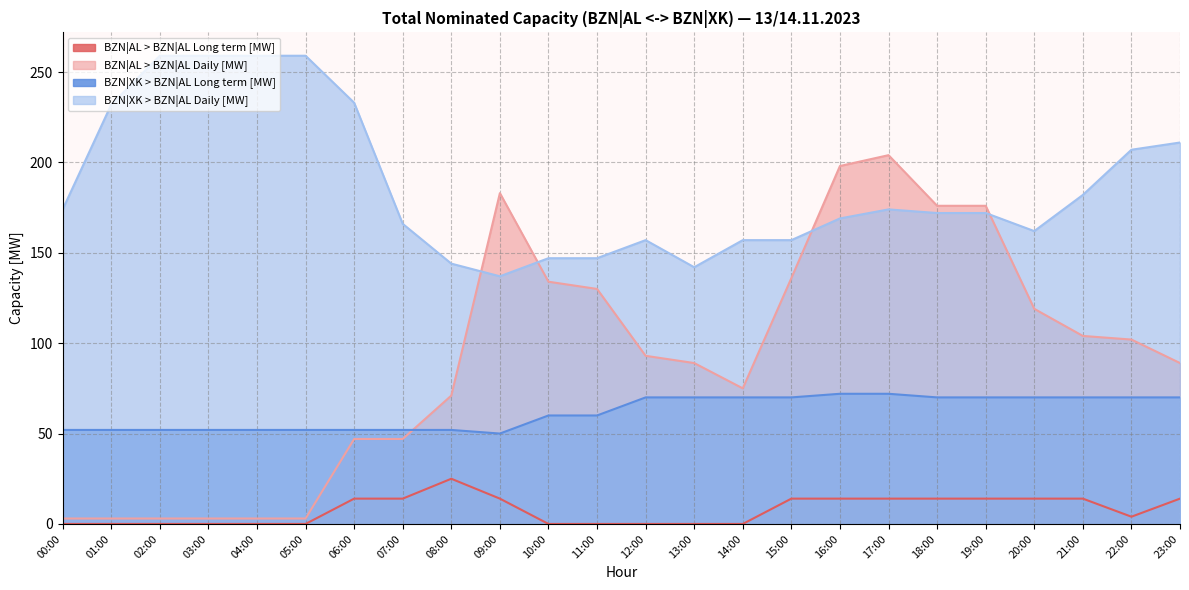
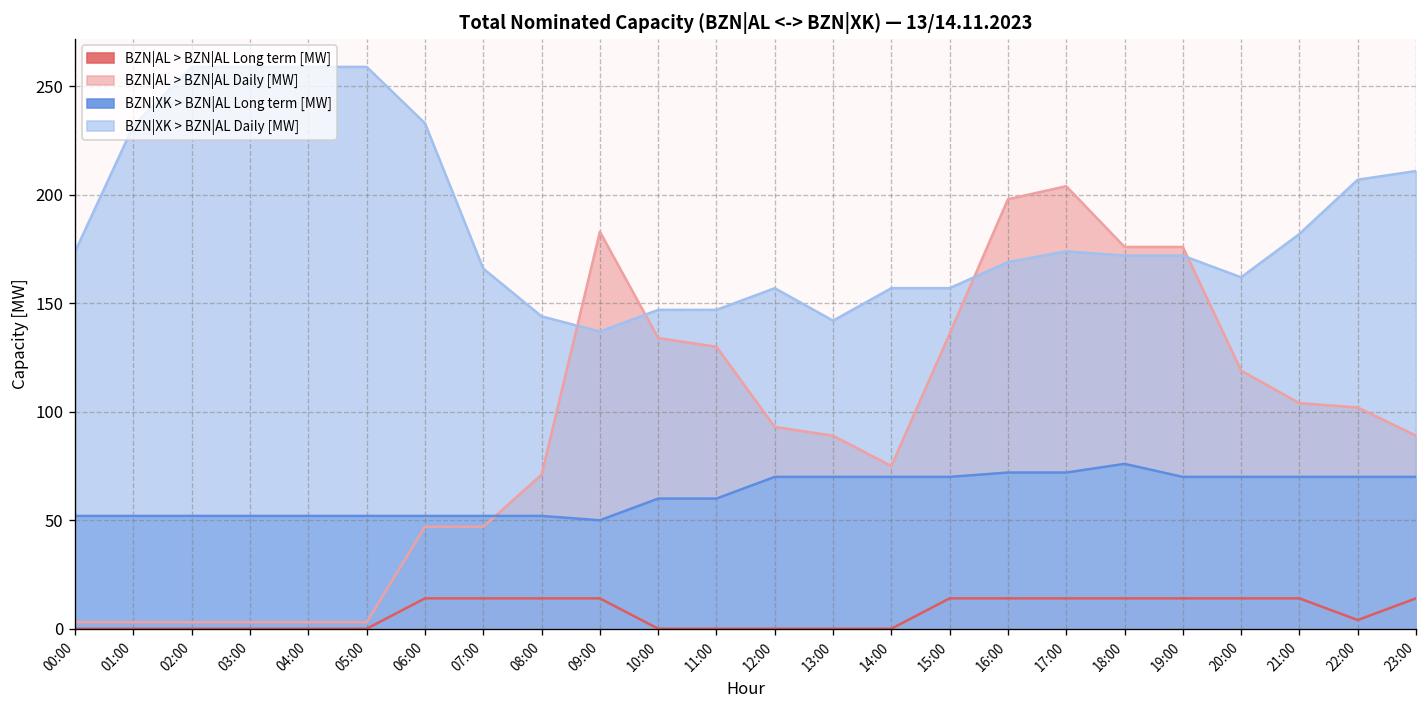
  {
    "BZN|AL > BZN|AL Long term [MW]": {
      "00:00": 0,
      "01:00": 0,
      "02:00": 0,
      "03:00": 0,
      "04:00": 0,
      "05:00": 0,
      "06:00": 14,
      "07:00": 14,
-     "08:00": 25,
+     "08:00": 14,
      "09:00": 14,
      "10:00": 0,
      "11:00": 0,
      "12:00": 0,
      "13:00": 0,
      "14:00": 0,
      "15:00": 14,
      "16:00": 14,
      "17:00": 14,
      "18:00": 14,
      "19:00": 14,
      "20:00": 14,
      "21:00": 14,
      "22:00": 4,
      "23:00": 14
    },
    "BZN|AL > BZN|AL Daily [MW]": {
      "00:00": 3,
      "01:00": 3,
      "02:00": 3,
      "03:00": 3,
      "04:00": 3,
      "05:00": 3,
      "06:00": 47,
      "07:00": 47,
      "08:00": 71,
      "09:00": 183,
      "10:00": 134,
      "11:00": 130,
      "12:00": 93,
      "13:00": 89,
      "14:00": 75,
      "15:00": 136,
      "16:00": 198,
      "17:00": 204,
      "18:00": 176,
      "19:00": 176,
      "20:00": 119,
      "21:00": 104,
      "22:00": 102,
      "23:00": 89
    },
    "BZN|XK > BZN|AL Long term [MW]": {
      "00:00": 52,
      "01:00": 52,
      "02:00": 52,
      "03:00": 52,
      "04:00": 52,
      "05:00": 52,
      "06:00": 52,
      "07:00": 52,
      "08:00": 52,
      "09:00": 50,
      "10:00": 60,
      "11:00": 60,
      "12:00": 70,
      "13:00": 70,
      "14:00": 70,
      "15:00": 70,
      "16:00": 72,
      "17:00": 72,
-     "18:00": 70,
+     "18:00": 76,
      "19:00": 70,
      "20:00": 70,
      "21:00": 70,
      "22:00": 70,
      "23:00": 70
    },
    "BZN|XK > BZN|AL Daily [MW]": {
      "00:00": 174,
      "05:00": 259,
      "06:00": 233,
      "07:00": 166,
      "08:00": 144,
      "09:00": 137,
      "10:00": 147,
      "11:00": 147,
      "12:00": 157,
      "13:00": 142,
      "14:00": 157,
      "15:00": 157,
      "16:00": 169,
      "17:00": 174,
      "18:00": 172,
      "19:00": 172,
      "20:00": 162,
      "21:00": 182,
      "22:00": 207,
      "23:00": 211
    }
  }
